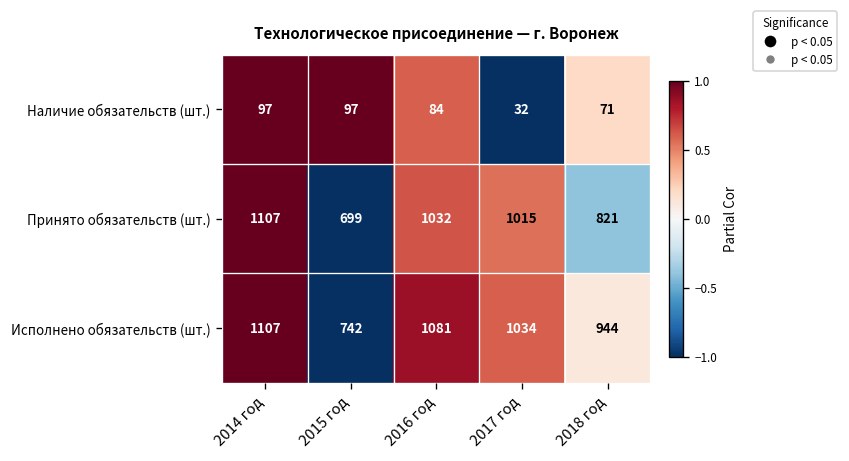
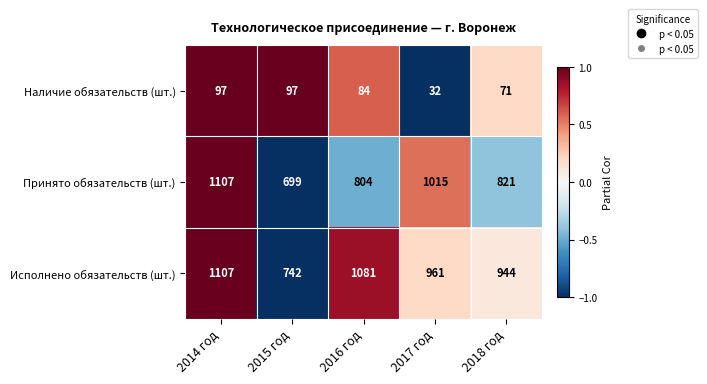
  {
    "Наличие обязательств (шт.)": {
      "2014 год": 97,
      "2015 год": 97,
      "2016 год": 84,
      "2017 год": 32,
      "2018 год": 71
    },
    "Принято обязательств (шт.)": {
      "2014 год": 1107,
      "2015 год": 699,
-     "2016 год": 1032,
+     "2016 год": 804,
      "2017 год": 1015,
      "2018 год": 821
    },
    "Исполнено обязательств (шт.)": {
      "2014 год": 1107,
      "2015 год": 742,
      "2016 год": 1081,
-     "2017 год": 1034,
+     "2017 год": 961,
      "2018 год": 944
    }
  }
